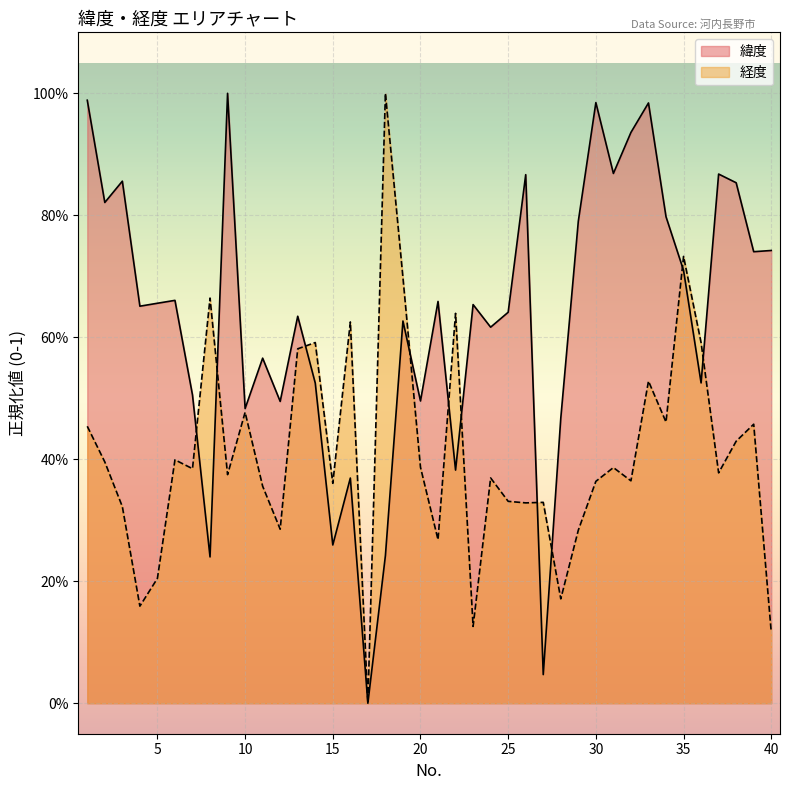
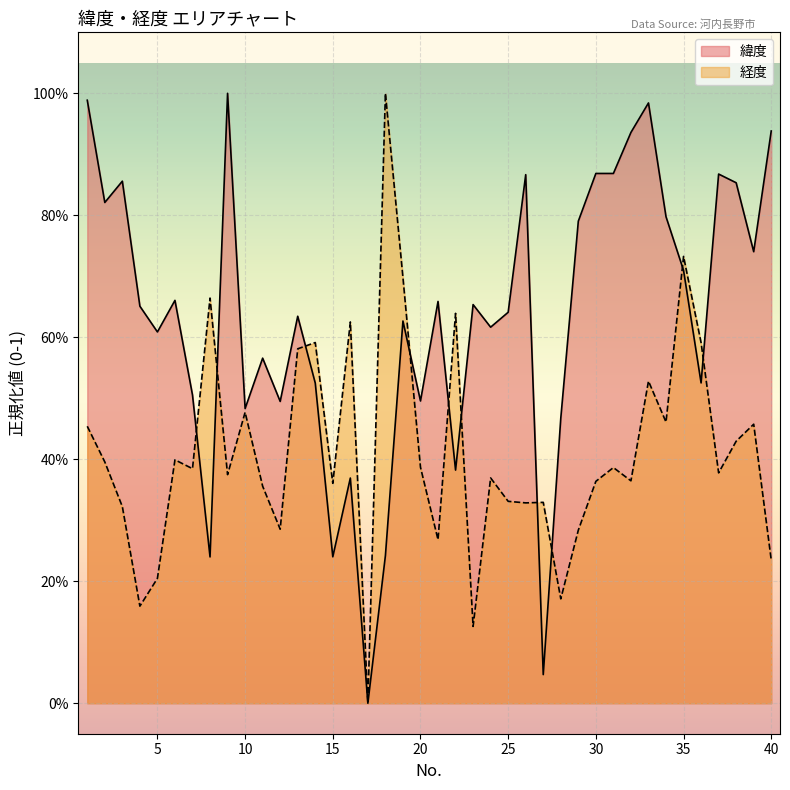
  {
    "緯度": {
-     "5": "66%",
+     "5": "61%",
      "10": "48%",
-     "15": "26%",
+     "15": "24%",
      "20": "50%",
      "25": "64%",
-     "30": "98%",
+     "30": "87%",
      "35": "71%",
-     "40": "74%"
+     "40": "94%"
    },
    "経度": {
      "5": "20%",
      "10": "48%",
      "15": "36%",
      "20": "39%",
      "25": "33%",
      "30": "36%",
      "35": "73%",
-     "40": "12%"
+     "40": "23%"
    }
  }
